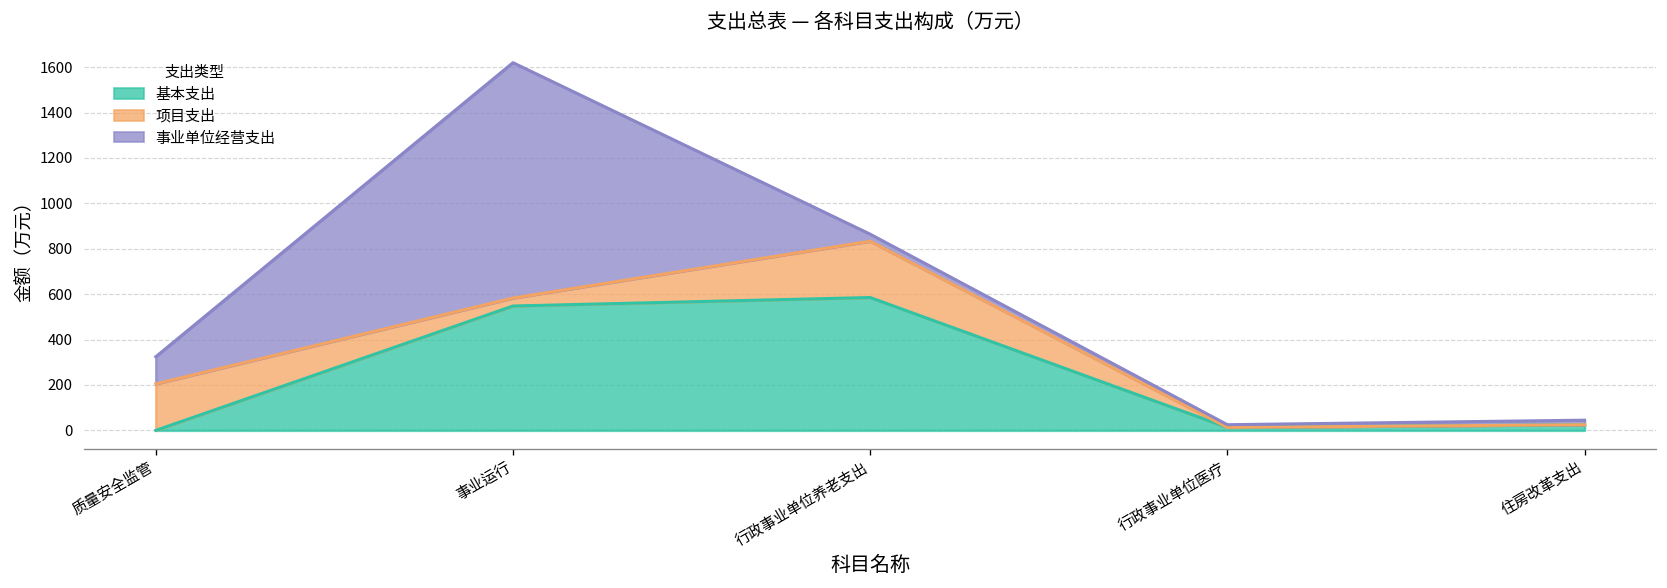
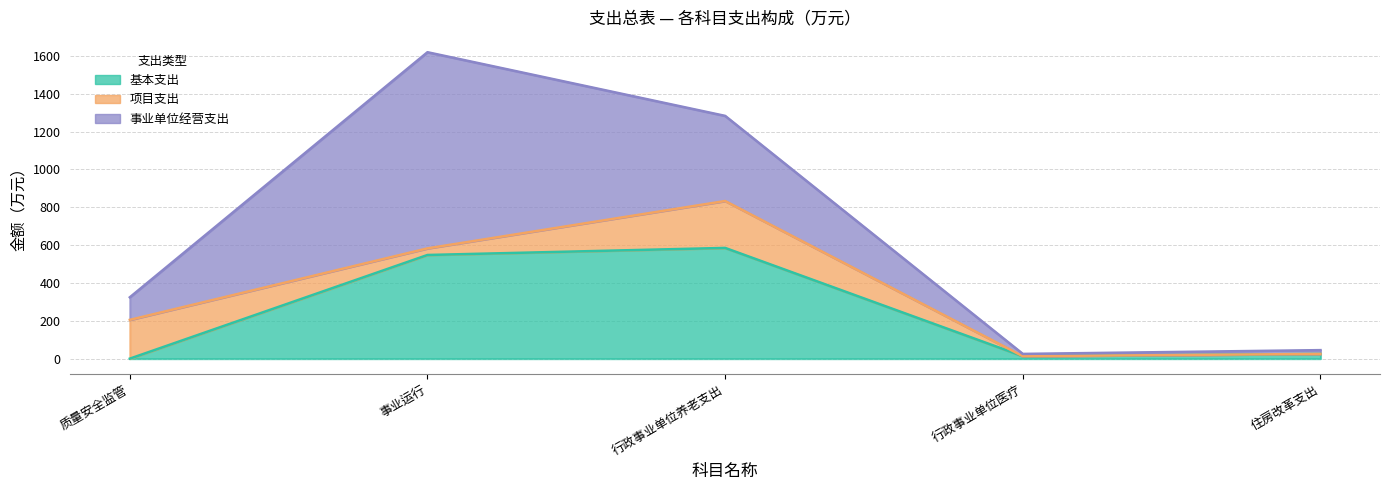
  {
    "基本支出": {
      "质量安全监管": 0,
      "事业运行": 550,
      "行政事业单位养老支出": 590
    },
    "项目支出": {
      "质量安全监管": 210,
      "事业运行": 40,
      "行政事业单位养老支出": 250
    },
    "事业单位经营支出": {
      "质量安全监管": 120,
      "事业运行": 1040,
-     "行政事业单位养老支出": 30,
+     "行政事业单位养老支出": 450,
      "住房改革支出": 20
    }
  }
